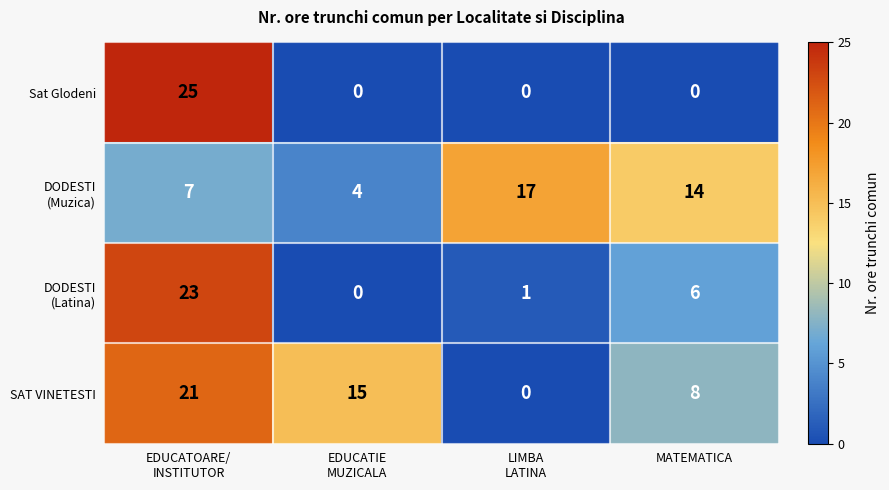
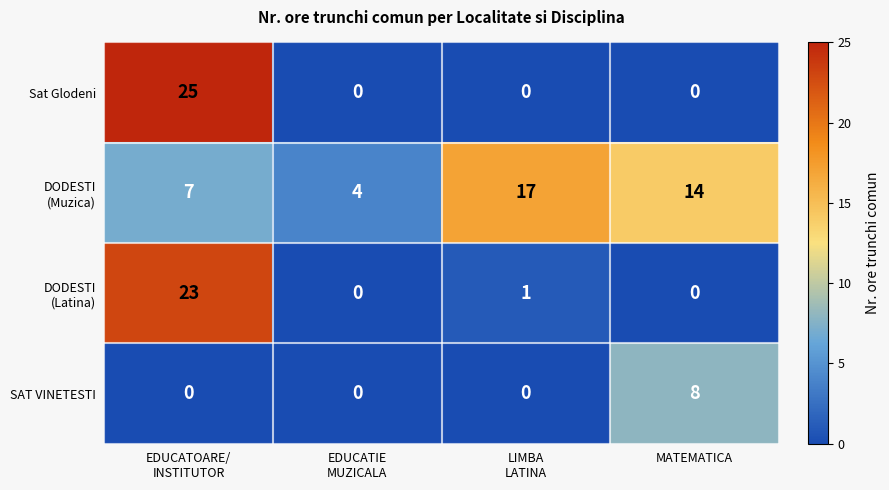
  {
    "Sat Glodeni": {
      "EDUCATOARE/ INSTITUTOR": 25,
      "EDUCATIE MUZICALA": 0,
      "LIMBA LATINA": 0,
      "MATEMATICA": 0
    },
    "DODESTI (Muzica)": {
      "EDUCATOARE/ INSTITUTOR": 7,
      "EDUCATIE MUZICALA": 4,
      "LIMBA LATINA": 17,
      "MATEMATICA": 14
    },
    "DODESTI (Latina)": {
      "EDUCATOARE/ INSTITUTOR": 23,
      "EDUCATIE MUZICALA": 0,
      "LIMBA LATINA": 1,
-     "MATEMATICA": 6
+     "MATEMATICA": 0
    },
    "SAT VINETESTI": {
-     "EDUCATOARE/ INSTITUTOR": 21,
-     "EDUCATIE MUZICALA": 15,
+     "EDUCATOARE/ INSTITUTOR": 0,
+     "EDUCATIE MUZICALA": 0,
      "LIMBA LATINA": 0,
      "MATEMATICA": 8
    }
  }
